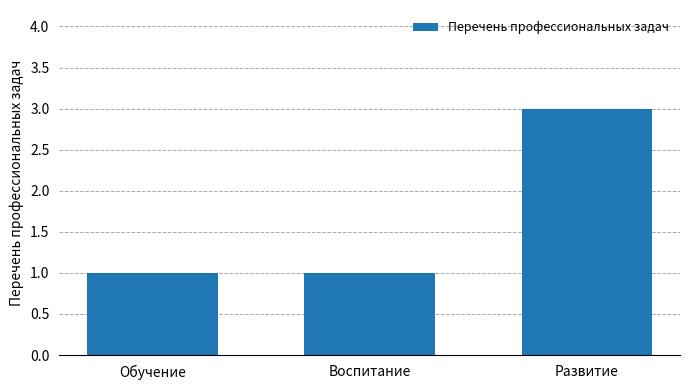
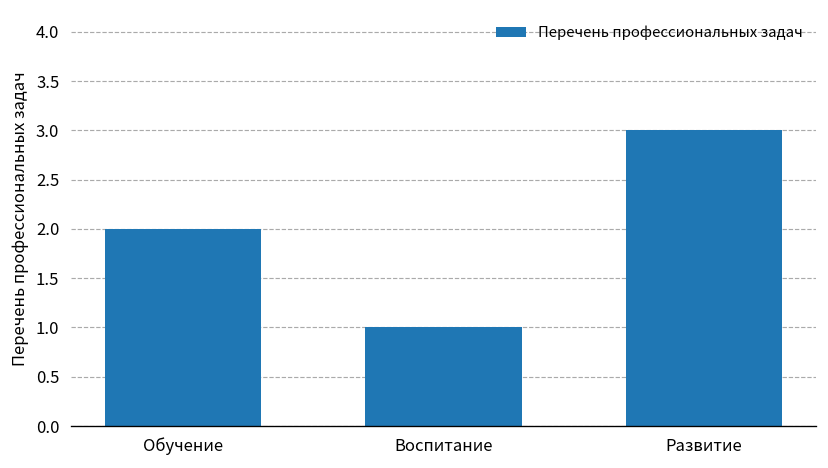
  {
-   "Обучение": 1,
+   "Обучение": 2,
    "Воспитание": 1,
    "Развитие": 3
  }
